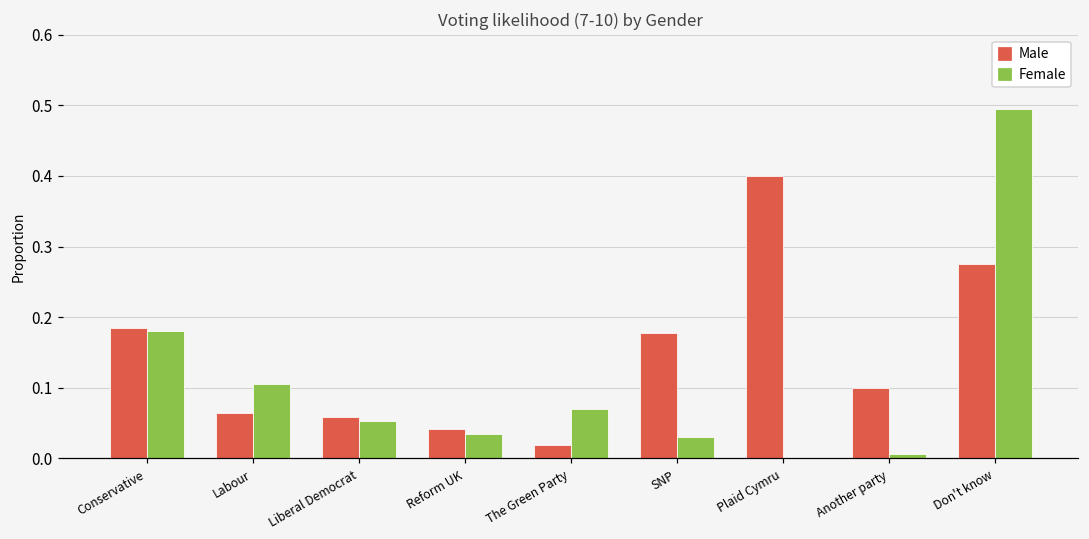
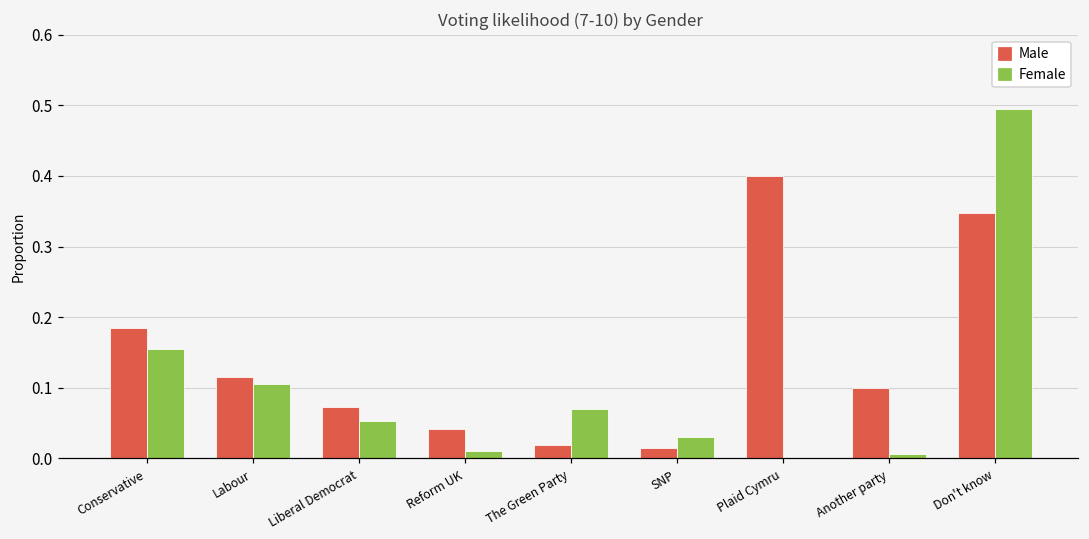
  {
    "Male": {
      "Conservative": 0.18,
-     "Labour": 0.06,
-     "Liberal Democrat": 0.06,
+     "Labour": 0.12,
+     "Liberal Democrat": 0.07,
      "Reform UK": 0.04,
      "The Green Party": 0.02,
-     "SNP": 0.18,
+     "SNP": 0.01,
      "Plaid Cymru": 0.40,
      "Another party": 0.10,
-     "Don't know": 0.28
+     "Don't know": 0.35
    },
    "Female": {
-     "Conservative": 0.18,
+     "Conservative": 0.16,
      "Labour": 0.11,
      "Liberal Democrat": 0.05,
-     "Reform UK": 0.03,
+     "Reform UK": 0.01,
      "The Green Party": 0.07,
      "SNP": 0.03,
      "Plaid Cymru": 0.00,
      "Another party": 0.01,
      "Don't know": 0.49
    }
  }
